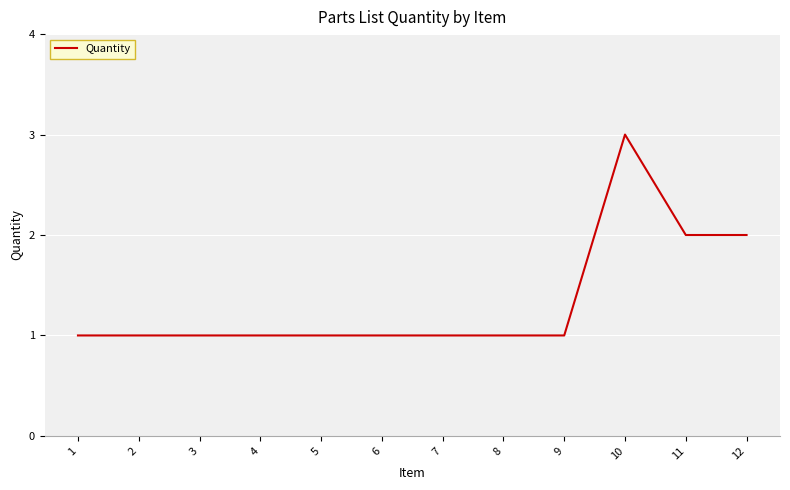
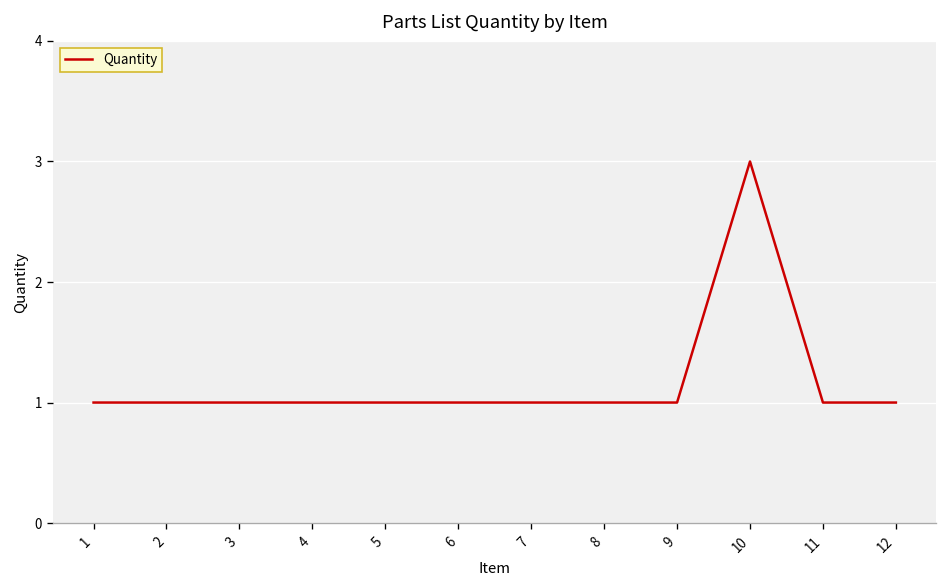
  {
    "1": 1,
    "2": 1,
    "3": 1,
    "4": 1,
    "5": 1,
    "6": 1,
    "7": 1,
    "8": 1,
    "9": 1,
    "10": 3,
-   "11": 2,
-   "12": 2
+   "11": 1,
+   "12": 1
  }
